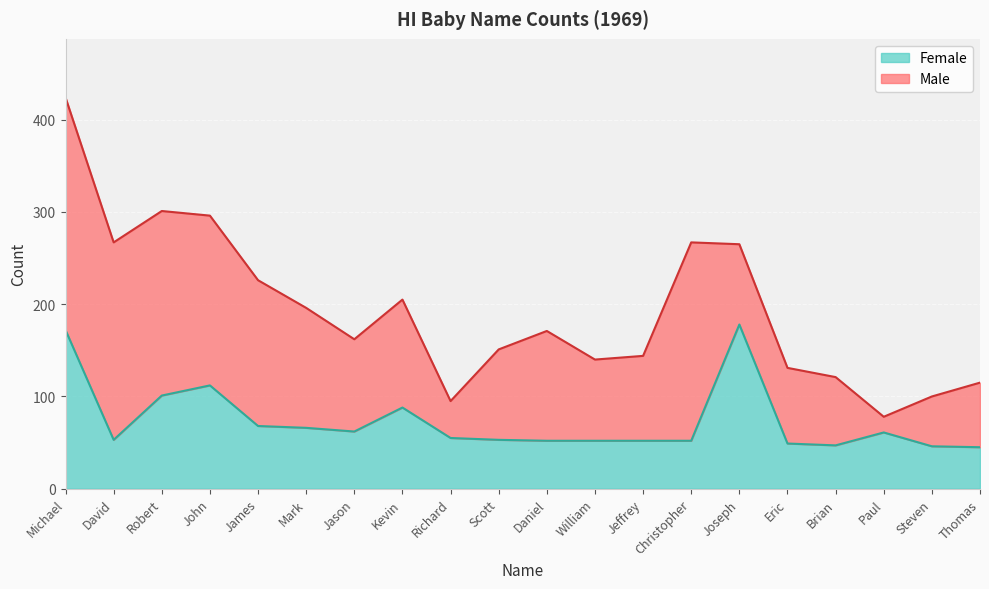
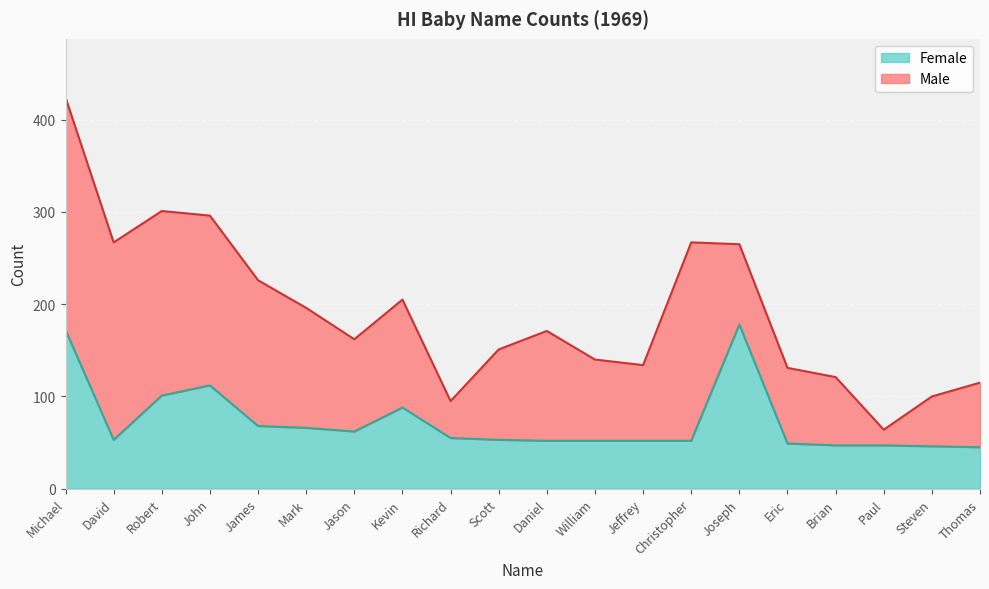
  {
    "Female": {
      "Michael": 170,
      "David": 50,
      "Robert": 100,
      "John": 110,
      "James": 70,
      "Mark": 70,
      "Jason": 60,
      "Kevin": 90,
      "Richard": 60,
      "Scott": 50,
      "Daniel": 50,
      "William": 50,
      "Jeffrey": 50,
      "Christopher": 50,
      "Joseph": 180,
      "Eric": 50,
      "Brian": 50,
-     "Paul": 60,
+     "Paul": 50,
      "Steven": 50,
      "Thomas": 50
    },
    "Male": {
      "Michael": 250,
      "David": 210,
      "Robert": 200,
      "John": 180,
      "James": 160,
      "Mark": 130,
      "Jason": 100,
      "Kevin": 120,
      "Richard": 40,
      "Scott": 100,
      "Daniel": 120,
      "William": 90,
-     "Jeffrey": 90,
+     "Jeffrey": 80,
      "Christopher": 220,
      "Joseph": 90,
      "Eric": 80,
      "Brian": 70,
      "Paul": 20,
      "Steven": 50,
      "Thomas": 70
    }
  }
